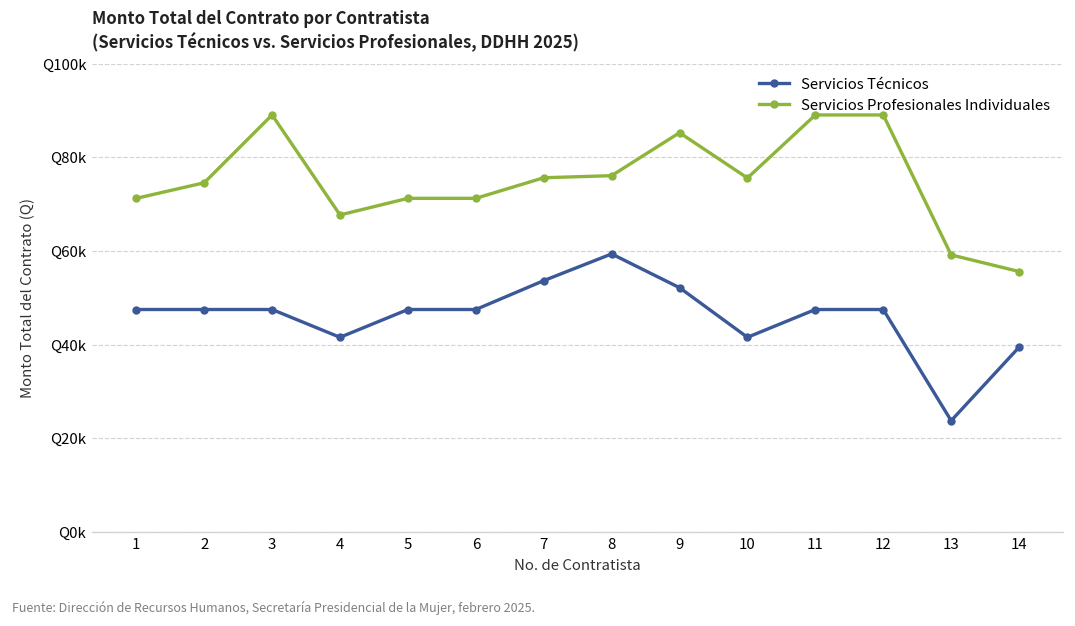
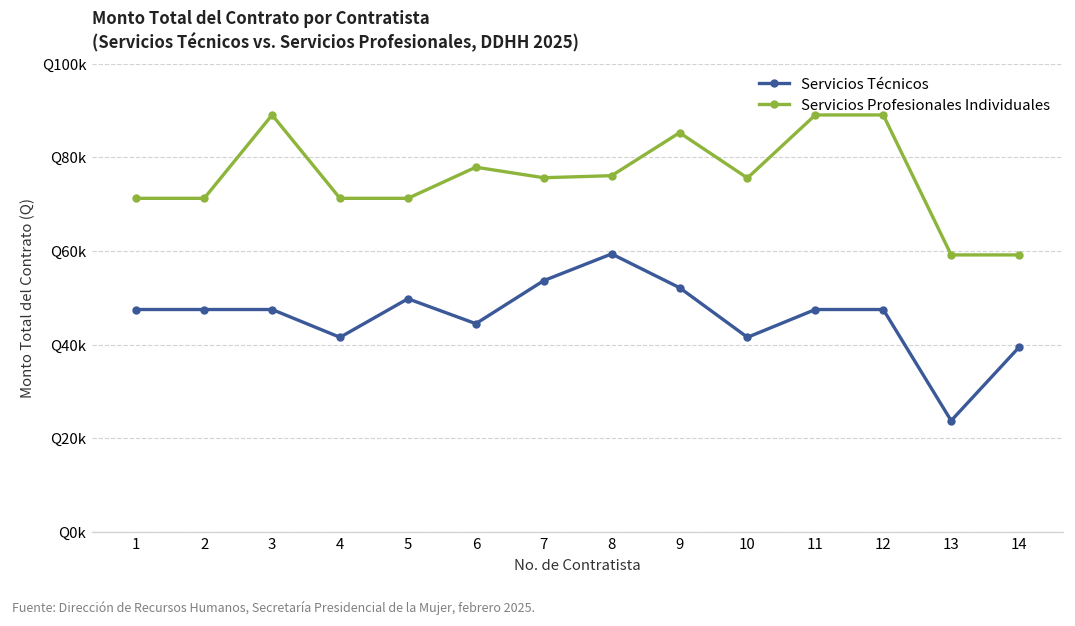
  {
    "Servicios Técnicos": {
      "1": "Q47000",
      "2": "Q47000",
      "3": "Q47000",
      "4": "Q42000",
-     "5": "Q47000",
-     "6": "Q47000",
+     "5": "Q50000",
+     "6": "Q44000",
      "7": "Q54000",
      "8": "Q59000",
      "9": "Q52000",
      "10": "Q42000",
      "11": "Q47000",
      "12": "Q47000",
      "13": "Q24000",
      "14": "Q39000"
    },
    "Servicios Profesionales Individuales": {
      "1": "Q71000",
-     "2": "Q75000",
+     "2": "Q71000",
      "3": "Q89000",
-     "4": "Q68000",
+     "4": "Q71000",
      "5": "Q71000",
-     "6": "Q71000",
+     "6": "Q78000",
      "7": "Q76000",
      "8": "Q76000",
      "9": "Q85000",
      "10": "Q76000",
      "11": "Q89000",
      "12": "Q89000",
      "13": "Q59000",
-     "14": "Q56000"
+     "14": "Q59000"
    }
  }
